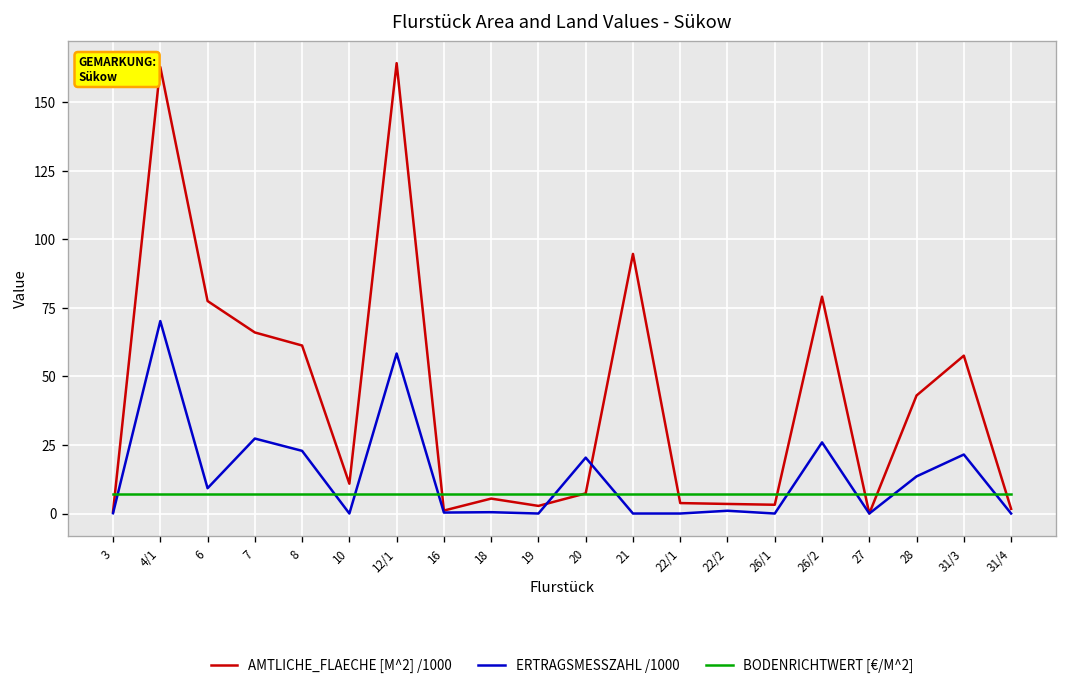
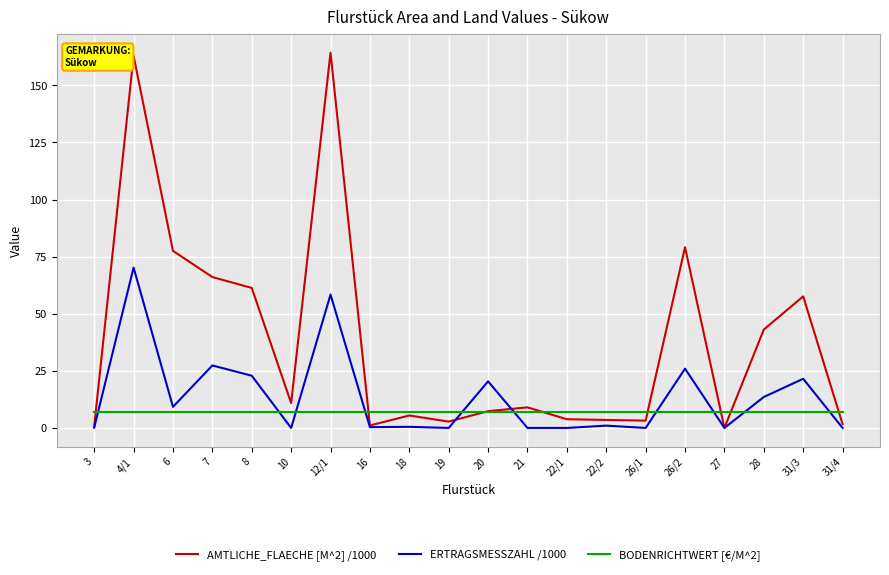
  {
    "AMTLICHE_FLAECHE [M^2] /1000": {
      "4/1": 163,
      "6": 78,
      "7": 66,
      "8": 61,
      "10": 11,
      "12/1": 164,
      "18": 5,
      "19": 3,
-     "21": 95,
+     "21": 9,
      "22/1": 4,
      "22/2": 3,
      "26/1": 3,
      "26/2": 79,
      "28": 43,
      "31/3": 58,
      "31/4": 2
    },
    "ERTRAGSMESSZAHL /1000": {
      "4/1": 70,
      "6": 9,
      "7": 27,
      "8": 23,
      "10": 0,
      "12/1": 58,
      "18": 0,
      "19": 0,
      "20": 20,
      "21": 0,
      "22/1": 0,
      "22/2": 1,
      "26/1": 0,
      "26/2": 26,
      "28": 14,
      "31/3": 22,
      "31/4": 0
    },
    "BODENRICHTWERT [€/M^2]": {
      "3": 7,
      "4/1": 7,
      "6": 7,
      "7": 7,
      "8": 7,
      "10": 7,
      "12/1": 7,
      "16": 7,
      "18": 7,
      "19": 7,
      "21": 7,
      "22/1": 7,
      "22/2": 7,
      "26/1": 7,
      "26/2": 7,
      "27": 7,
      "28": 7,
      "31/3": 7,
      "31/4": 7
    }
  }
